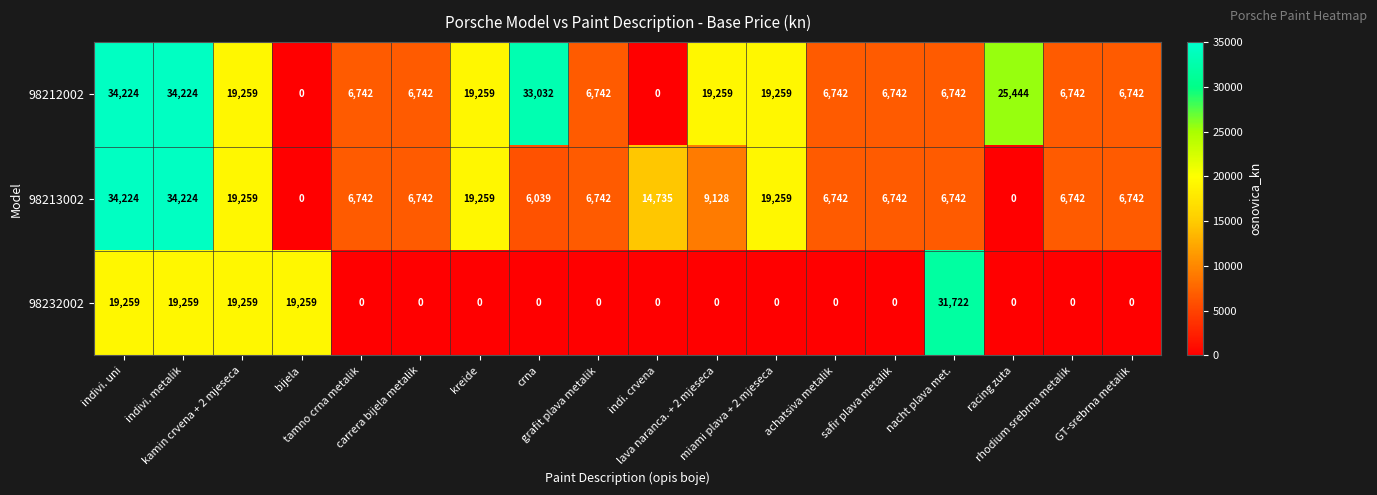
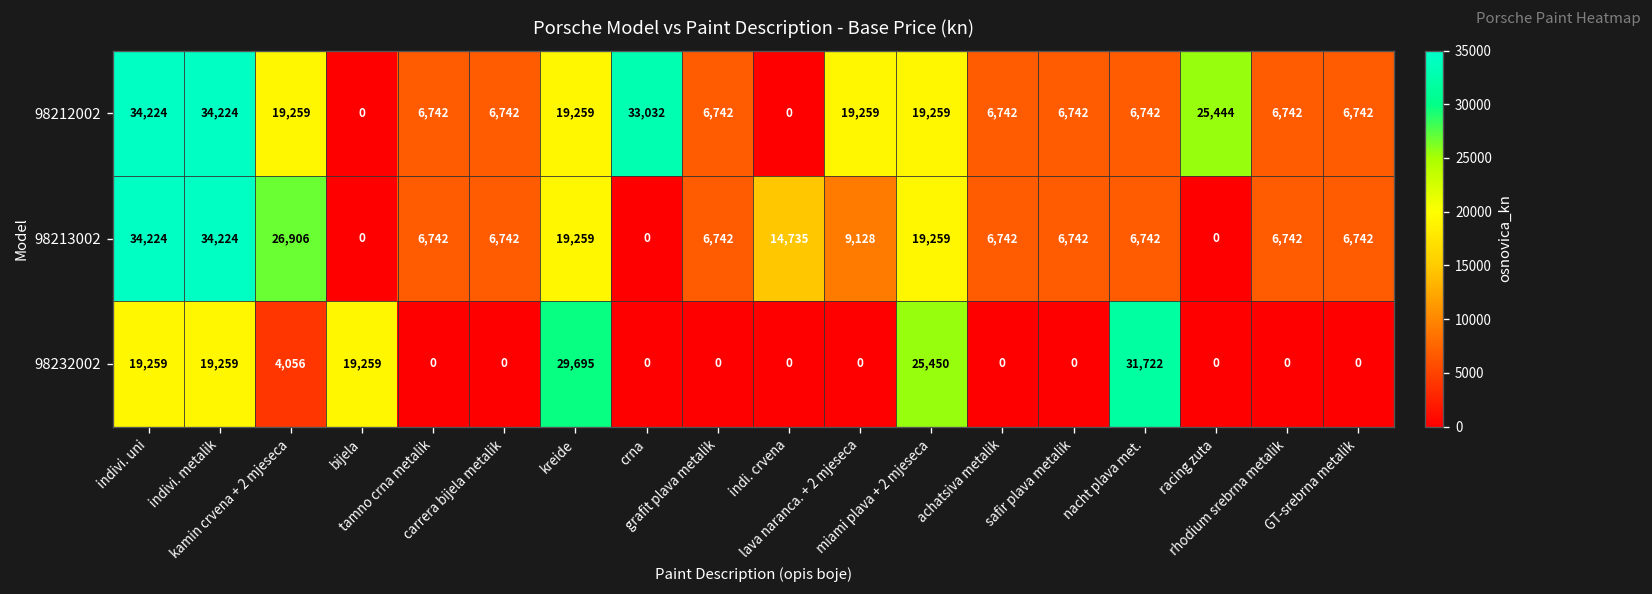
  {
    "98212002": {
      "indivi. uni": "34,224",
      "indivi. metalik": "34,224",
      "kamin crvena + 2 mjeseca": "19,259",
      "bijela": "0",
      "tamno crna metalik": "6,742",
      "carrera bijela metalik": "6,742",
      "kreide": "19,259",
      "crna": "33,032",
      "grafit plava metalik": "6,742",
      "indi. crvena": "0",
      "lava naranca. + 2 mjeseca": "19,259",
      "miami plava + 2 mjeseca": "19,259",
      "achatsiva metalik": "6,742",
      "safir plava metalik": "6,742",
      "nacht plava met.": "6,742",
      "racing zuta": "25,444",
      "rhodium srebrna metalik": "6,742",
      "GT-srebrna metalik": "6,742"
    },
    "98213002": {
      "indivi. uni": "34,224",
      "indivi. metalik": "34,224",
-     "kamin crvena + 2 mjeseca": "19,259",
+     "kamin crvena + 2 mjeseca": "26,906",
      "bijela": "0",
      "tamno crna metalik": "6,742",
      "carrera bijela metalik": "6,742",
      "kreide": "19,259",
-     "crna": "6,039",
+     "crna": "0",
      "grafit plava metalik": "6,742",
      "indi. crvena": "14,735",
      "lava naranca. + 2 mjeseca": "9,128",
      "miami plava + 2 mjeseca": "19,259",
      "achatsiva metalik": "6,742",
      "safir plava metalik": "6,742",
      "nacht plava met.": "6,742",
      "racing zuta": "0",
      "rhodium srebrna metalik": "6,742",
      "GT-srebrna metalik": "6,742"
    },
    "98232002": {
      "indivi. uni": "19,259",
      "indivi. metalik": "19,259",
-     "kamin crvena + 2 mjeseca": "19,259",
+     "kamin crvena + 2 mjeseca": "4,056",
      "bijela": "19,259",
      "tamno crna metalik": "0",
      "carrera bijela metalik": "0",
-     "kreide": "0",
+     "kreide": "29,695",
      "crna": "0",
      "grafit plava metalik": "0",
      "indi. crvena": "0",
      "lava naranca. + 2 mjeseca": "0",
-     "miami plava + 2 mjeseca": "0",
+     "miami plava + 2 mjeseca": "25,450",
      "achatsiva metalik": "0",
      "safir plava metalik": "0",
      "nacht plava met.": "31,722",
      "racing zuta": "0",
      "rhodium srebrna metalik": "0",
      "GT-srebrna metalik": "0"
    }
  }
